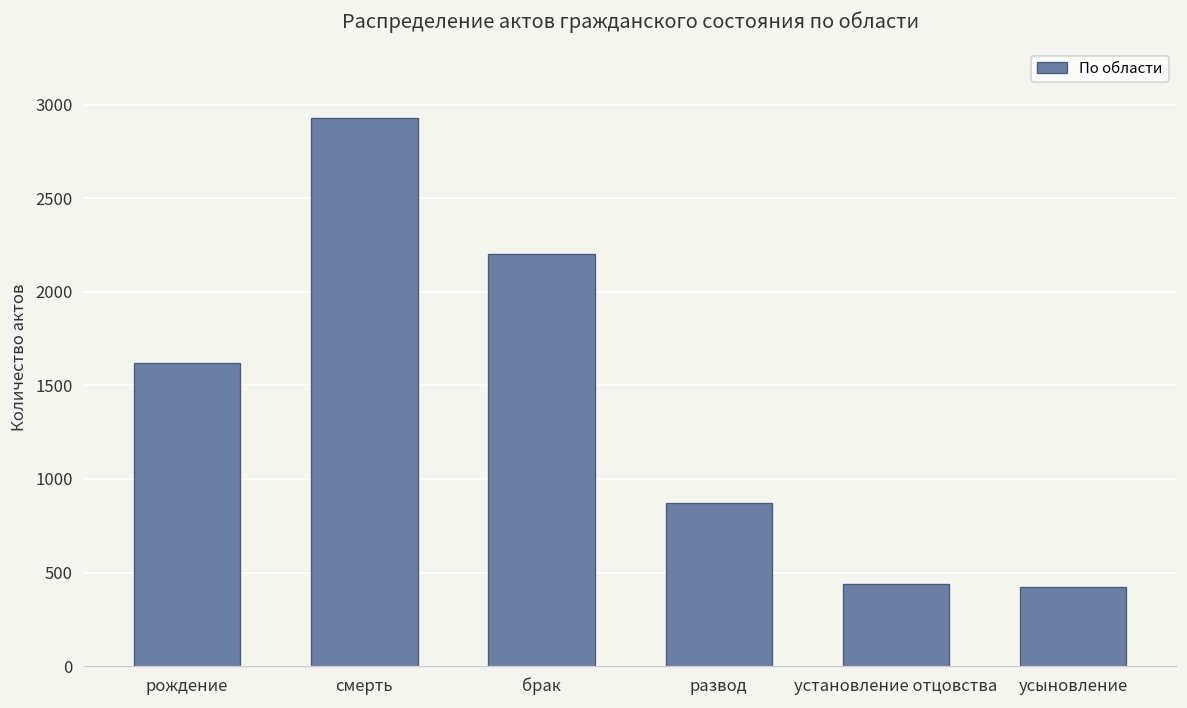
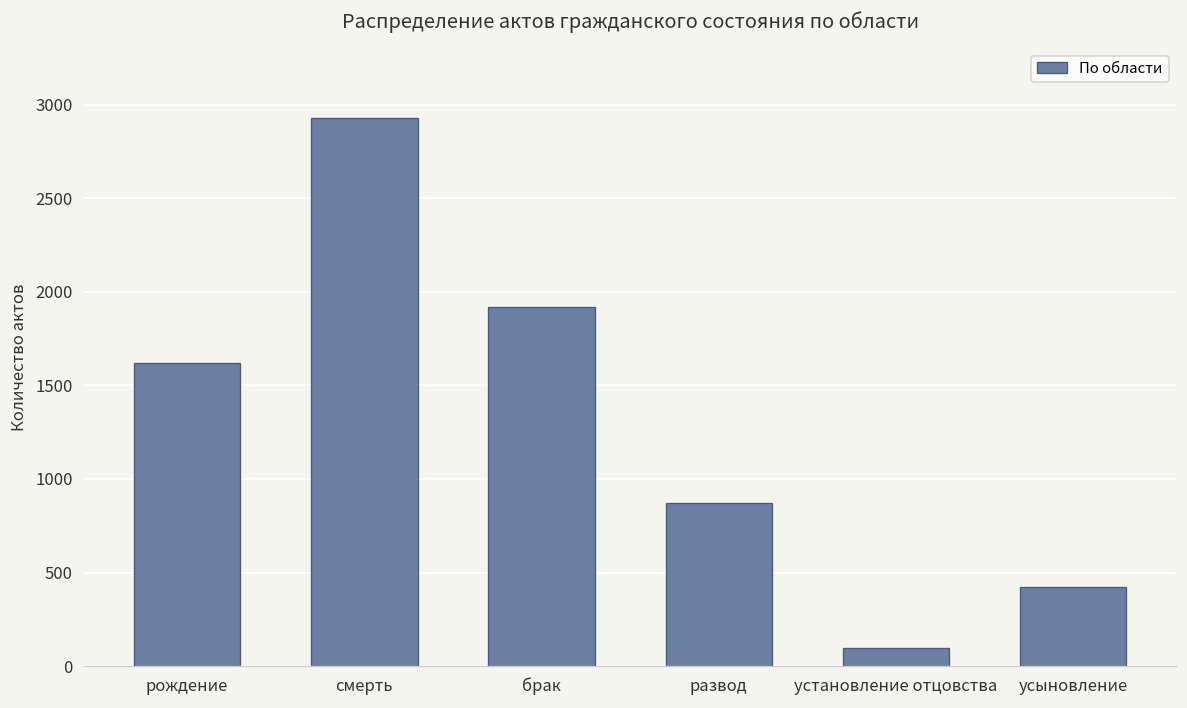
  {
    "рождение": 1620,
    "смерть": 2930,
-   "брак": 2200,
+   "брак": 1920,
    "развод": 870,
-   "установление отцовства": 440,
+   "установление отцовства": 100,
    "усыновление": 420
  }
